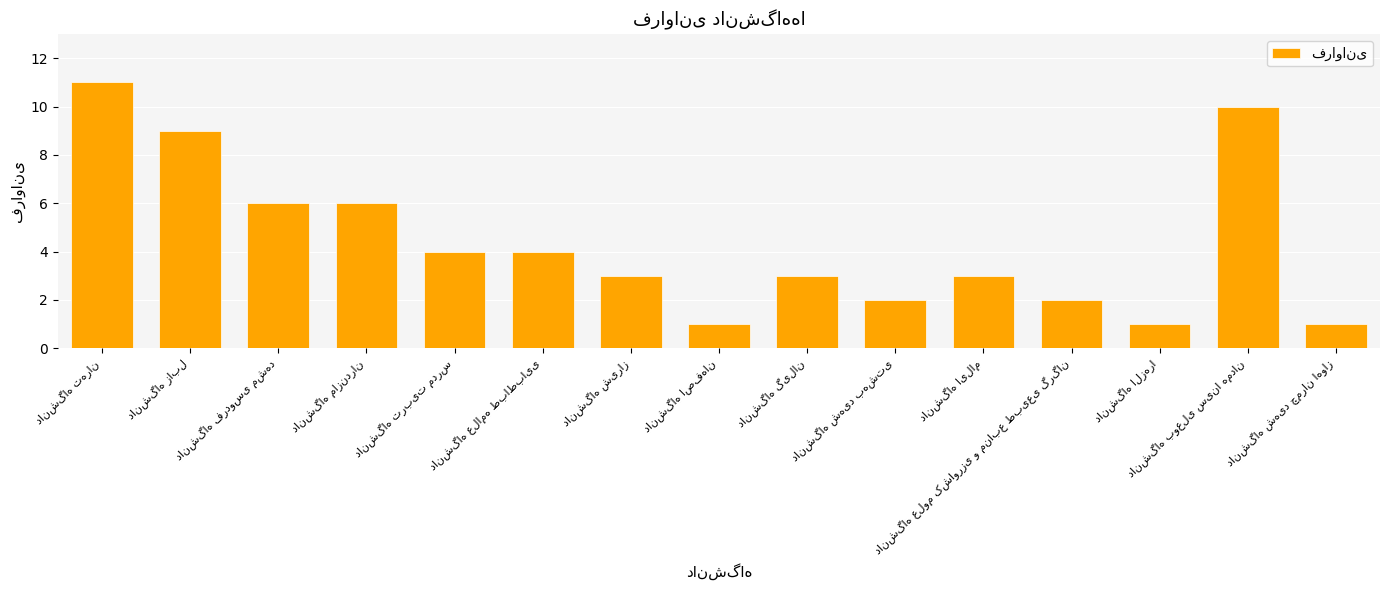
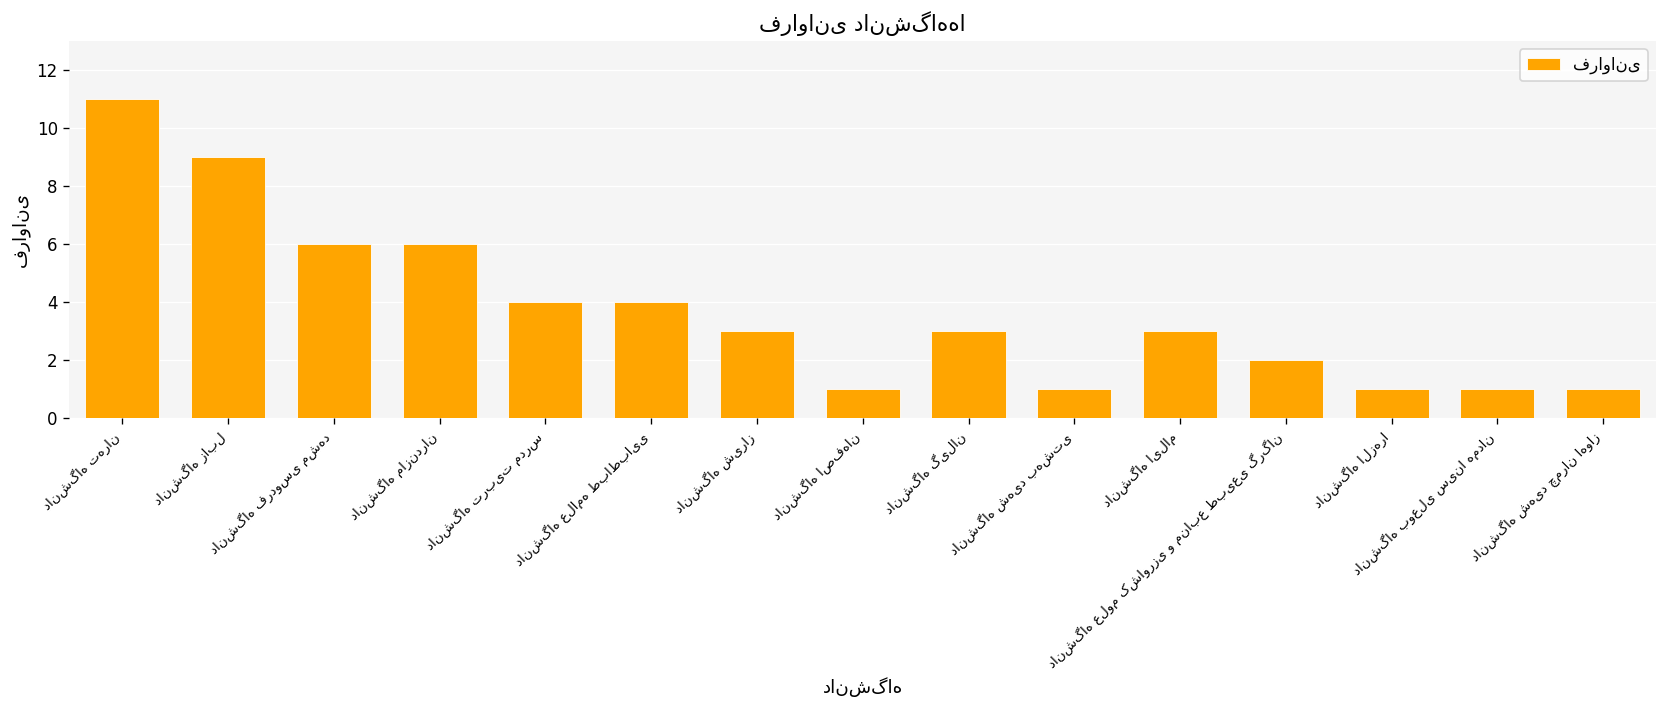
  {
    "دانشگاه تهران": 11,
    "دانشگاه زابل": 9,
    "دانشگاه فردوسی مشهد": 6,
    "دانشگاه مازندران": 6,
    "دانشگاه تربیت مدرس": 4,
    "دانشگاه علامه طباطبایی": 4,
    "دانشگاه شیراز": 3,
    "دانشگاه اصفهان": 1,
    "دانشگاه گیلان": 3,
-   "دانشگاه شهید بهشتی": 2,
+   "دانشگاه شهید بهشتی": 1,
    "دانشگاه ایلام": 3,
    "دانشگاه علوم کشاورزی و منابع طبیعی گرگان": 2,
    "دانشگاه الزهرا": 1,
-   "دانشگاه بوعلی سینا همدان": 10,
+   "دانشگاه بوعلی سینا همدان": 1,
    "دانشگاه شهید چمران اهواز": 1
  }
